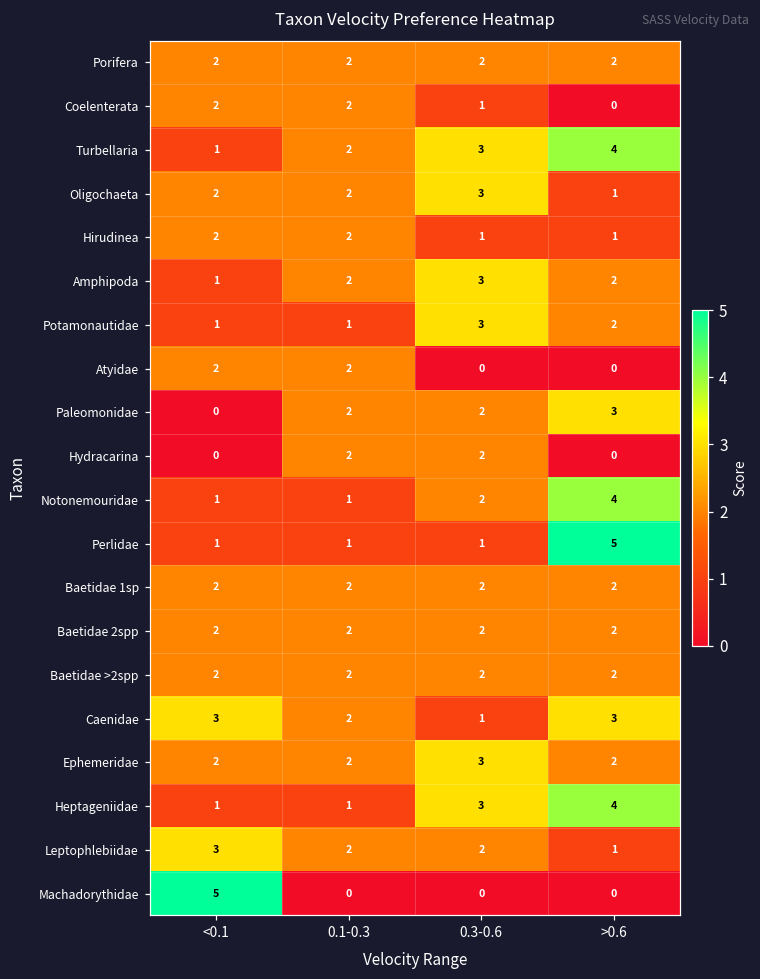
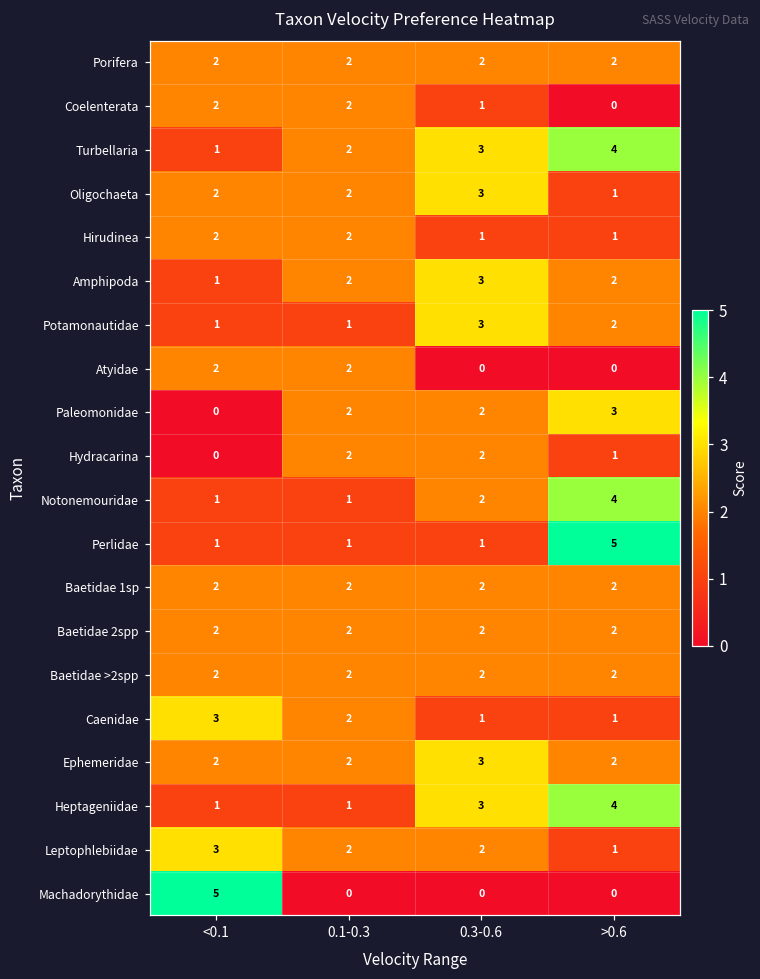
  {
    "Porifera": {
      "<0.1": 2,
      "0.1-0.3": 2,
      "0.3-0.6": 2,
      ">0.6": 2
    },
    "Coelenterata": {
      "<0.1": 2,
      "0.1-0.3": 2,
      "0.3-0.6": 1,
      ">0.6": 0
    },
    "Turbellaria": {
      "<0.1": 1,
      "0.1-0.3": 2,
      "0.3-0.6": 3,
      ">0.6": 4
    },
    "Oligochaeta": {
      "<0.1": 2,
      "0.1-0.3": 2,
      "0.3-0.6": 3,
      ">0.6": 1
    },
    "Hirudinea": {
      "<0.1": 2,
      "0.1-0.3": 2,
      "0.3-0.6": 1,
      ">0.6": 1
    },
    "Amphipoda": {
      "<0.1": 1,
      "0.1-0.3": 2,
      "0.3-0.6": 3,
      ">0.6": 2
    },
    "Potamonautidae": {
      "<0.1": 1,
      "0.1-0.3": 1,
      "0.3-0.6": 3,
      ">0.6": 2
    },
    "Atyidae": {
      "<0.1": 2,
      "0.1-0.3": 2,
      "0.3-0.6": 0,
      ">0.6": 0
    },
    "Paleomonidae": {
      "<0.1": 0,
      "0.1-0.3": 2,
      "0.3-0.6": 2,
      ">0.6": 3
    },
    "Hydracarina": {
      "<0.1": 0,
      "0.1-0.3": 2,
      "0.3-0.6": 2,
-     ">0.6": 0
+     ">0.6": 1
    },
    "Notonemouridae": {
      "<0.1": 1,
      "0.1-0.3": 1,
      "0.3-0.6": 2,
      ">0.6": 4
    },
    "Perlidae": {
      "<0.1": 1,
      "0.1-0.3": 1,
      "0.3-0.6": 1,
      ">0.6": 5
    },
    "Baetidae 1sp": {
      "<0.1": 2,
      "0.1-0.3": 2,
      "0.3-0.6": 2,
      ">0.6": 2
    },
    "Baetidae 2spp": {
      "<0.1": 2,
      "0.1-0.3": 2,
      "0.3-0.6": 2,
      ">0.6": 2
    },
    "Baetidae >2spp": {
      "<0.1": 2,
      "0.1-0.3": 2,
      "0.3-0.6": 2,
      ">0.6": 2
    },
    "Caenidae": {
      "<0.1": 3,
      "0.1-0.3": 2,
      "0.3-0.6": 1,
-     ">0.6": 3
+     ">0.6": 1
    },
    "Ephemeridae": {
      "<0.1": 2,
      "0.1-0.3": 2,
      "0.3-0.6": 3,
      ">0.6": 2
    },
    "Heptageniidae": {
      "<0.1": 1,
      "0.1-0.3": 1,
      "0.3-0.6": 3,
      ">0.6": 4
    },
    "Leptophlebiidae": {
      "<0.1": 3,
      "0.1-0.3": 2,
      "0.3-0.6": 2,
      ">0.6": 1
    },
    "Machadorythidae": {
      "<0.1": 5,
      "0.1-0.3": 0,
      "0.3-0.6": 0,
      ">0.6": 0
    }
  }
